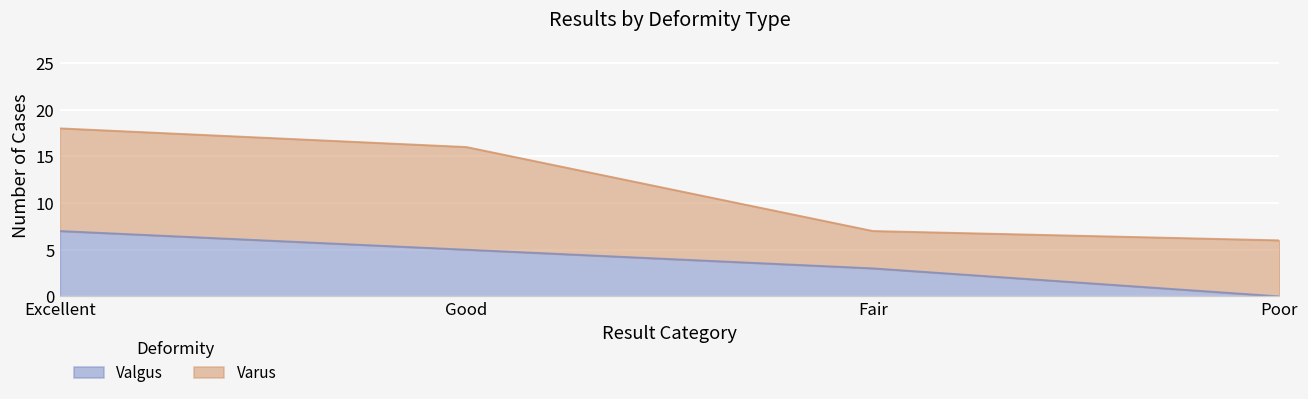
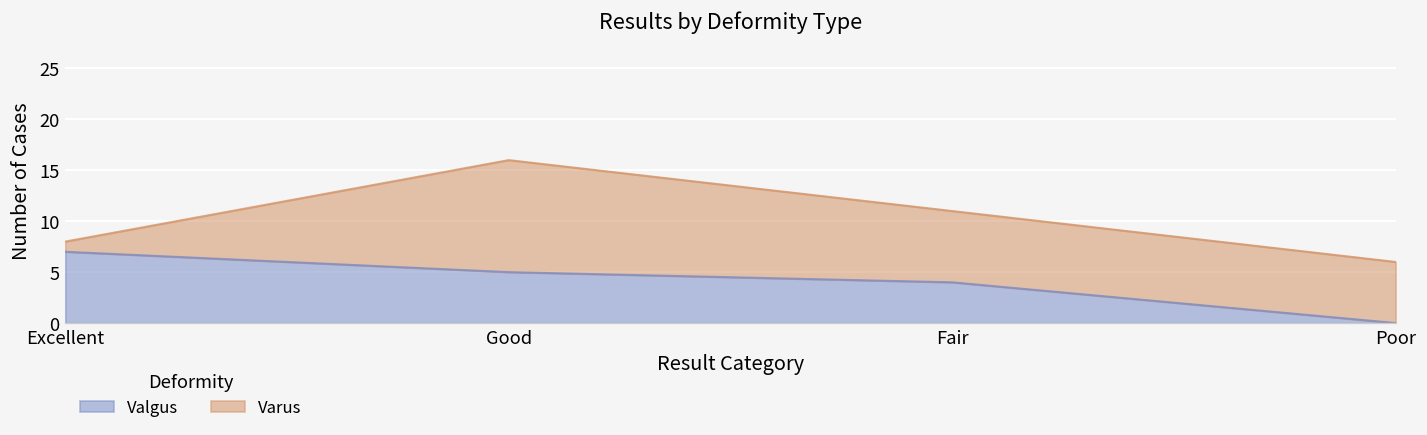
  {
    "Valgus": {
      "Excellent": 7,
      "Good": 5,
-     "Fair": 3,
+     "Fair": 4,
      "Poor": 0
    },
    "Varus": {
-     "Excellent": 11,
+     "Excellent": 1,
      "Good": 11,
-     "Fair": 4,
+     "Fair": 7,
      "Poor": 6
    }
  }
